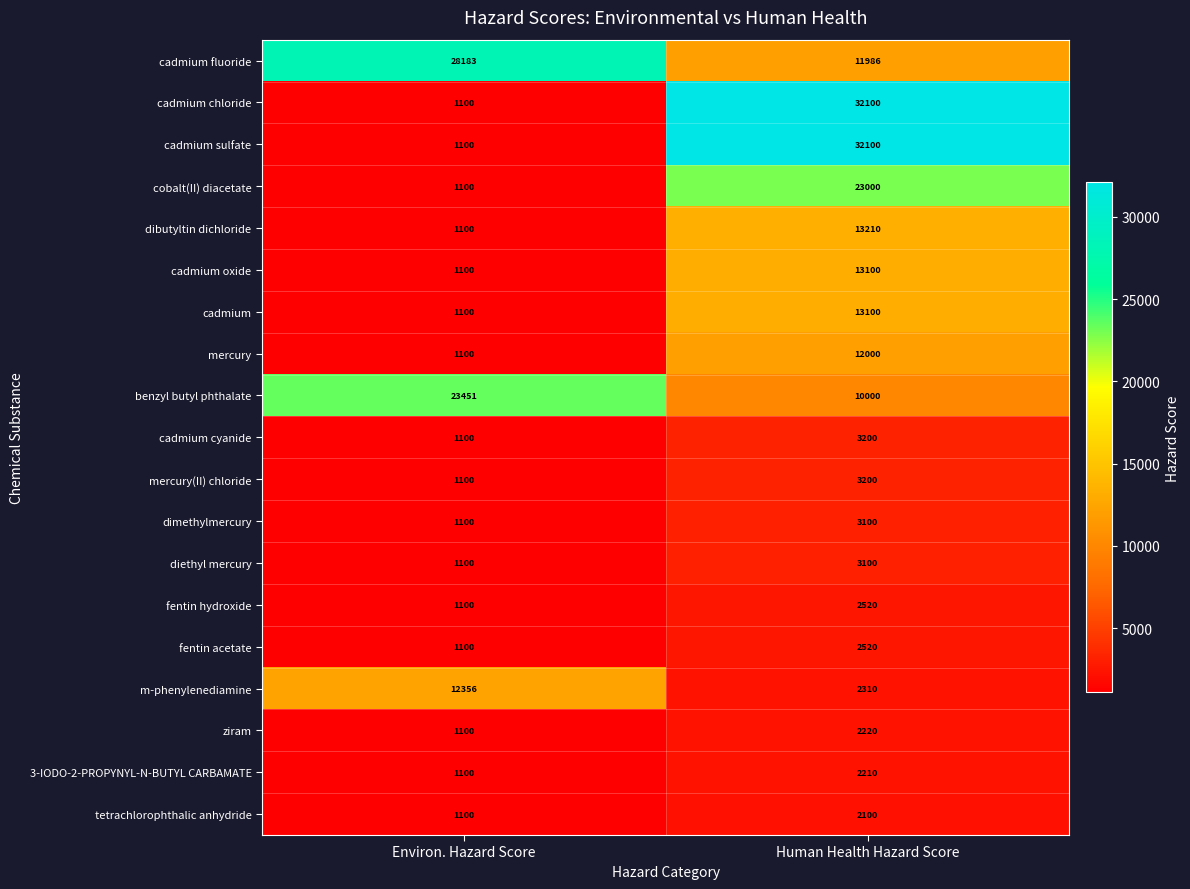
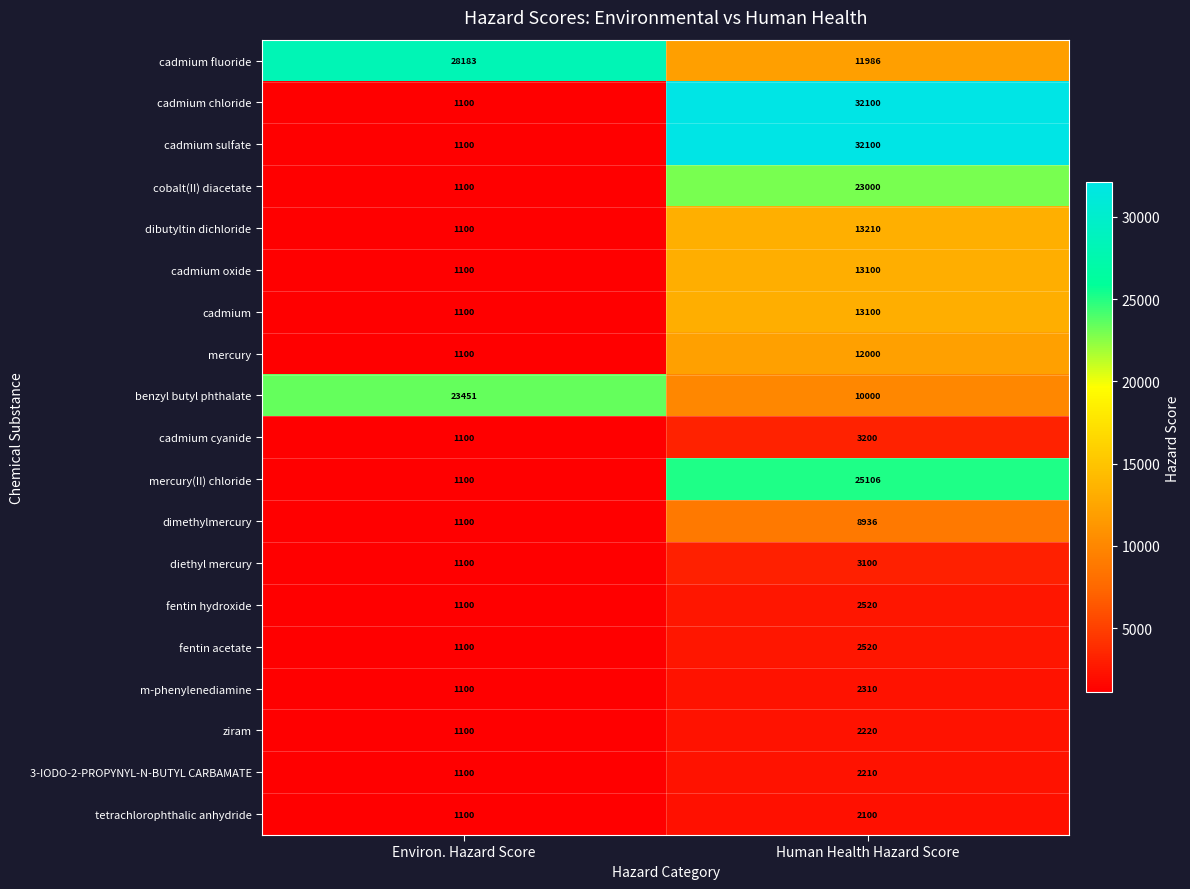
  {
    "cadmium fluoride": {
      "Environ. Hazard Score": 28183,
      "Human Health Hazard Score": 11986
    },
    "cadmium chloride": {
      "Environ. Hazard Score": 1100,
      "Human Health Hazard Score": 32100
    },
    "cadmium sulfate": {
      "Environ. Hazard Score": 1100,
      "Human Health Hazard Score": 32100
    },
    "cobalt(II) diacetate": {
      "Environ. Hazard Score": 1100,
      "Human Health Hazard Score": 23000
    },
    "dibutyltin dichloride": {
      "Environ. Hazard Score": 1100,
      "Human Health Hazard Score": 13210
    },
    "cadmium oxide": {
      "Environ. Hazard Score": 1100,
      "Human Health Hazard Score": 13100
    },
    "cadmium": {
      "Environ. Hazard Score": 1100,
      "Human Health Hazard Score": 13100
    },
    "mercury": {
      "Environ. Hazard Score": 1100,
      "Human Health Hazard Score": 12000
    },
    "benzyl butyl phthalate": {
      "Environ. Hazard Score": 23451,
      "Human Health Hazard Score": 10000
    },
    "cadmium cyanide": {
      "Environ. Hazard Score": 1100,
      "Human Health Hazard Score": 3200
    },
    "mercury(II) chloride": {
      "Environ. Hazard Score": 1100,
-     "Human Health Hazard Score": 3200
+     "Human Health Hazard Score": 25106
    },
    "dimethylmercury": {
      "Environ. Hazard Score": 1100,
-     "Human Health Hazard Score": 3100
+     "Human Health Hazard Score": 8936
    },
    "diethyl mercury": {
      "Environ. Hazard Score": 1100,
      "Human Health Hazard Score": 3100
    },
    "fentin hydroxide": {
      "Environ. Hazard Score": 1100,
      "Human Health Hazard Score": 2520
    },
    "fentin acetate": {
      "Environ. Hazard Score": 1100,
      "Human Health Hazard Score": 2520
    },
    "m-phenylenediamine": {
-     "Environ. Hazard Score": 12356,
+     "Environ. Hazard Score": 1100,
      "Human Health Hazard Score": 2310
    },
    "ziram": {
      "Environ. Hazard Score": 1100,
      "Human Health Hazard Score": 2220
    },
    "3-IODO-2-PROPYNYL-N-BUTYL CARBAMATE": {
      "Environ. Hazard Score": 1100,
      "Human Health Hazard Score": 2210
    },
    "tetrachlorophthalic anhydride": {
      "Environ. Hazard Score": 1100,
      "Human Health Hazard Score": 2100
    }
  }
